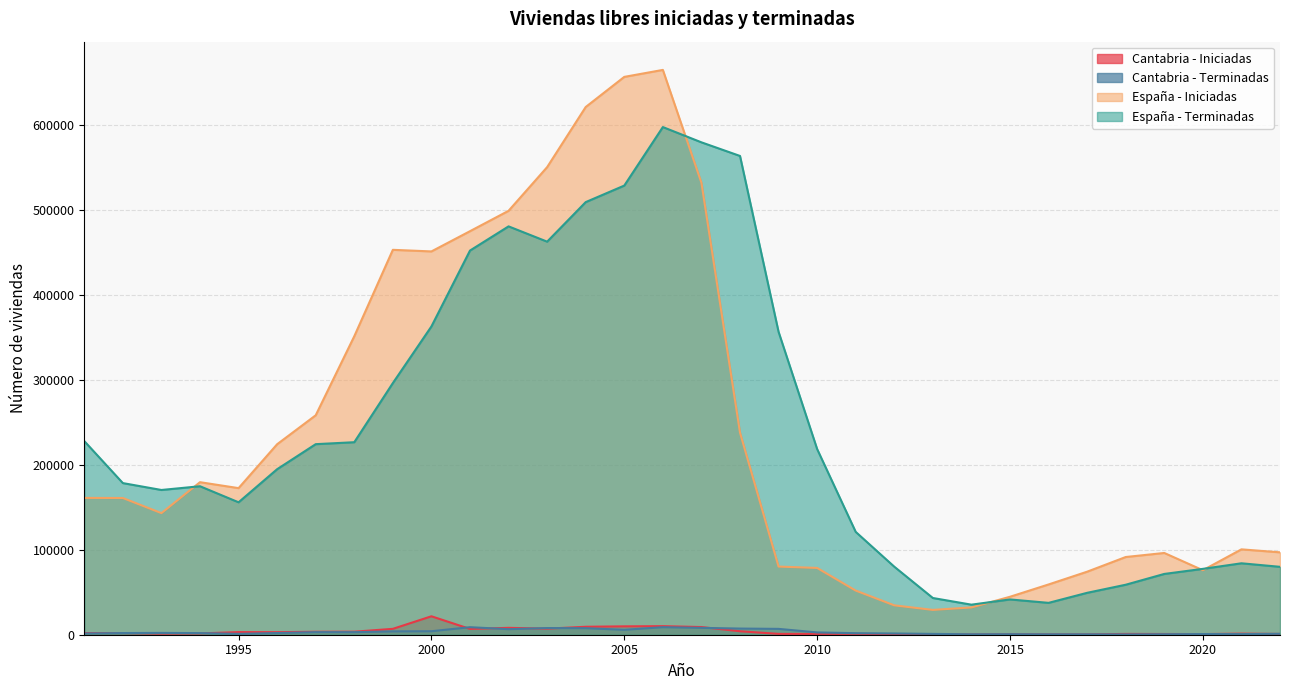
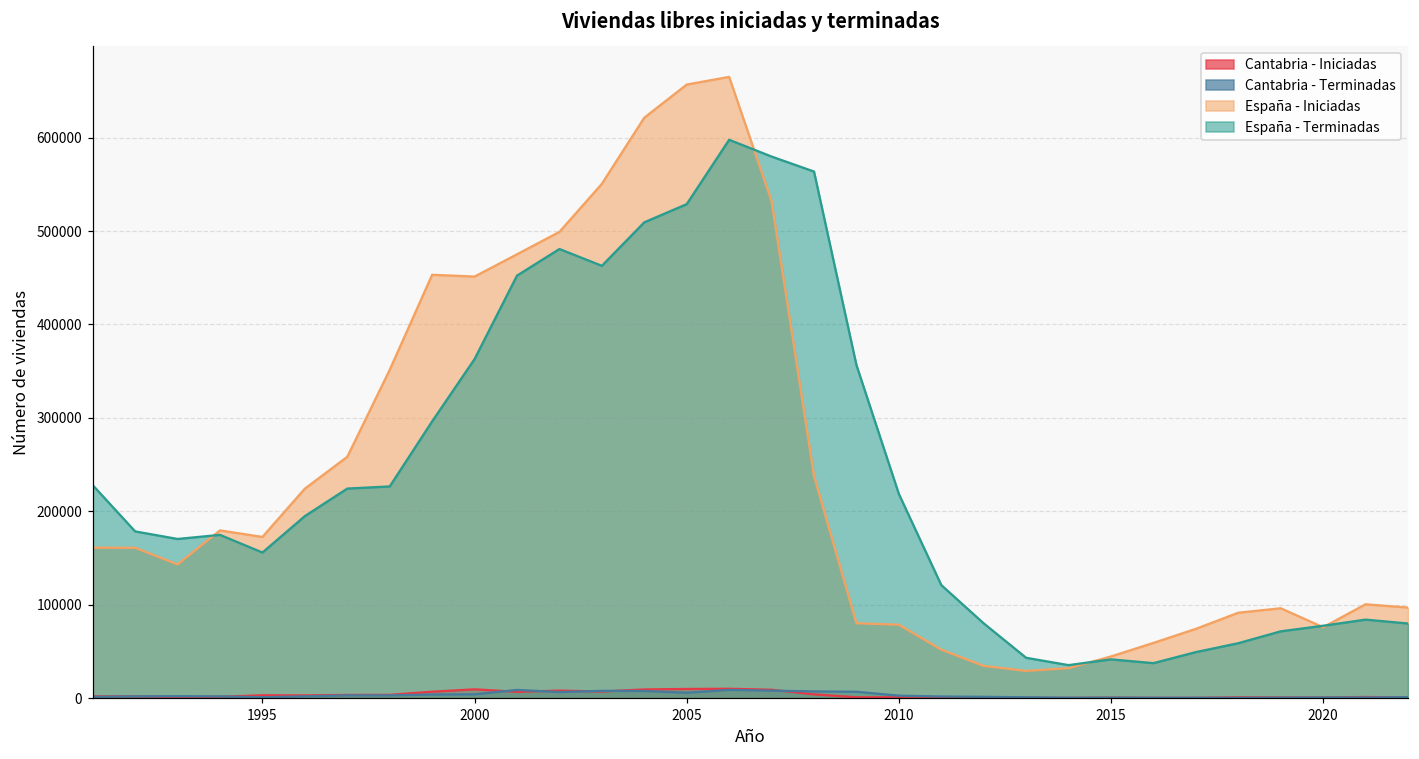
  {
    "Cantabria - Iniciadas": {
-     "2000": 20000,
+     "2000": 10000,
      "2005": 10000
    },
    "España - Iniciadas": {
      "1995": 170000,
      "2000": 450000,
      "2005": 660000,
      "2010": 80000,
      "2015": 40000
    }
  }
